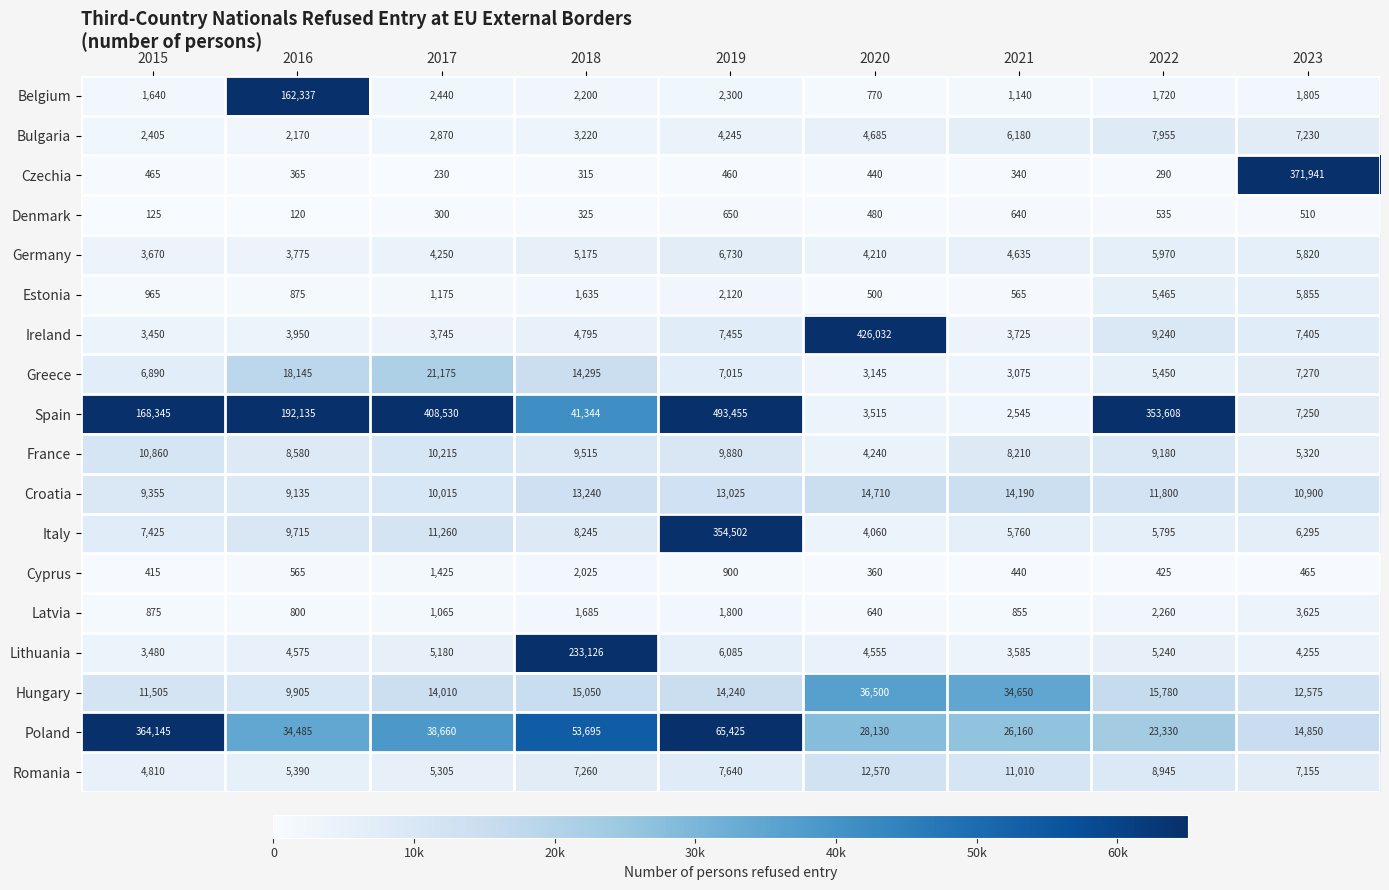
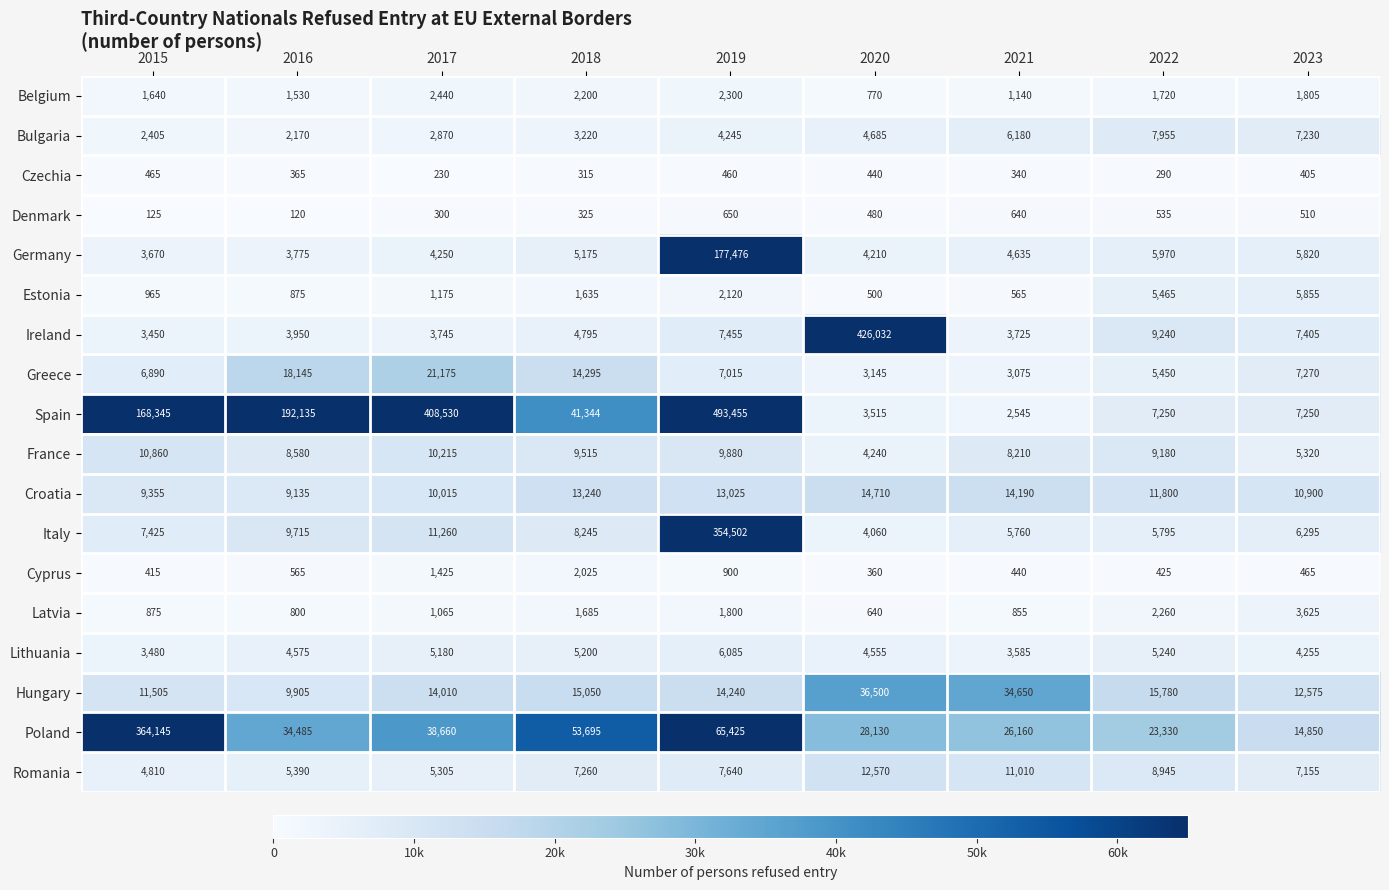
  {
    "Belgium": {
      "2015": "1,640",
-     "2016": "162,337",
+     "2016": "1,530",
      "2017": "2,440",
      "2018": "2,200",
      "2019": "2,300",
      "2020": "770",
      "2021": "1,140",
      "2022": "1,720",
      "2023": "1,805"
    },
    "Bulgaria": {
      "2015": "2,405",
      "2016": "2,170",
      "2017": "2,870",
      "2018": "3,220",
      "2019": "4,245",
      "2020": "4,685",
      "2021": "6,180",
      "2022": "7,955",
      "2023": "7,230"
    },
    "Czechia": {
      "2015": "465",
      "2016": "365",
      "2017": "230",
      "2018": "315",
      "2019": "460",
      "2020": "440",
      "2021": "340",
      "2022": "290",
-     "2023": "371,941"
+     "2023": "405"
    },
    "Denmark": {
      "2015": "125",
      "2016": "120",
      "2017": "300",
      "2018": "325",
      "2019": "650",
      "2020": "480",
      "2021": "640",
      "2022": "535",
      "2023": "510"
    },
    "Germany": {
      "2015": "3,670",
      "2016": "3,775",
      "2017": "4,250",
      "2018": "5,175",
-     "2019": "6,730",
+     "2019": "177,476",
      "2020": "4,210",
      "2021": "4,635",
      "2022": "5,970",
      "2023": "5,820"
    },
    "Estonia": {
      "2015": "965",
      "2016": "875",
      "2017": "1,175",
      "2018": "1,635",
      "2019": "2,120",
      "2020": "500",
      "2021": "565",
      "2022": "5,465",
      "2023": "5,855"
    },
    "Ireland": {
      "2015": "3,450",
      "2016": "3,950",
      "2017": "3,745",
      "2018": "4,795",
      "2019": "7,455",
      "2020": "426,032",
      "2021": "3,725",
      "2022": "9,240",
      "2023": "7,405"
    },
    "Greece": {
      "2015": "6,890",
      "2016": "18,145",
      "2017": "21,175",
      "2018": "14,295",
      "2019": "7,015",
      "2020": "3,145",
      "2021": "3,075",
      "2022": "5,450",
      "2023": "7,270"
    },
    "Spain": {
      "2015": "168,345",
      "2016": "192,135",
      "2017": "408,530",
      "2018": "41,344",
      "2019": "493,455",
      "2020": "3,515",
      "2021": "2,545",
-     "2022": "353,608",
+     "2022": "7,250",
      "2023": "7,250"
    },
    "France": {
      "2015": "10,860",
      "2016": "8,580",
      "2017": "10,215",
      "2018": "9,515",
      "2019": "9,880",
      "2020": "4,240",
      "2021": "8,210",
      "2022": "9,180",
      "2023": "5,320"
    },
    "Croatia": {
      "2015": "9,355",
      "2016": "9,135",
      "2017": "10,015",
      "2018": "13,240",
      "2019": "13,025",
      "2020": "14,710",
      "2021": "14,190",
      "2022": "11,800",
      "2023": "10,900"
    },
    "Italy": {
      "2015": "7,425",
      "2016": "9,715",
      "2017": "11,260",
      "2018": "8,245",
      "2019": "354,502",
      "2020": "4,060",
      "2021": "5,760",
      "2022": "5,795",
      "2023": "6,295"
    },
    "Cyprus": {
      "2015": "415",
      "2016": "565",
      "2017": "1,425",
      "2018": "2,025",
      "2019": "900",
      "2020": "360",
      "2021": "440",
      "2022": "425",
      "2023": "465"
    },
    "Latvia": {
      "2015": "875",
      "2016": "800",
      "2017": "1,065",
      "2018": "1,685",
      "2019": "1,800",
      "2020": "640",
      "2021": "855",
      "2022": "2,260",
      "2023": "3,625"
    },
    "Lithuania": {
      "2015": "3,480",
      "2016": "4,575",
      "2017": "5,180",
-     "2018": "233,126",
+     "2018": "5,200",
      "2019": "6,085",
      "2020": "4,555",
      "2021": "3,585",
      "2022": "5,240",
      "2023": "4,255"
    },
    "Hungary": {
      "2015": "11,505",
      "2016": "9,905",
      "2017": "14,010",
      "2018": "15,050",
      "2019": "14,240",
      "2020": "36,500",
      "2021": "34,650",
      "2022": "15,780",
      "2023": "12,575"
    },
    "Poland": {
      "2015": "364,145",
      "2016": "34,485",
      "2017": "38,660",
      "2018": "53,695",
      "2019": "65,425",
      "2020": "28,130",
      "2021": "26,160",
      "2022": "23,330",
      "2023": "14,850"
    },
    "Romania": {
      "2015": "4,810",
      "2016": "5,390",
      "2017": "5,305",
      "2018": "7,260",
      "2019": "7,640",
      "2020": "12,570",
      "2021": "11,010",
      "2022": "8,945",
      "2023": "7,155"
    }
  }
